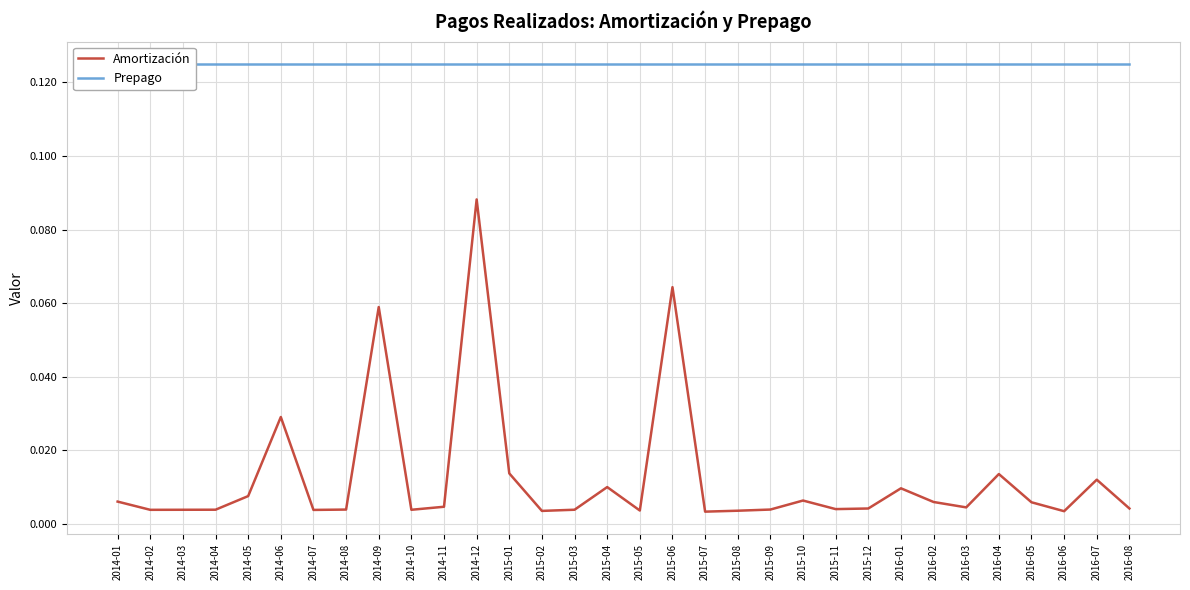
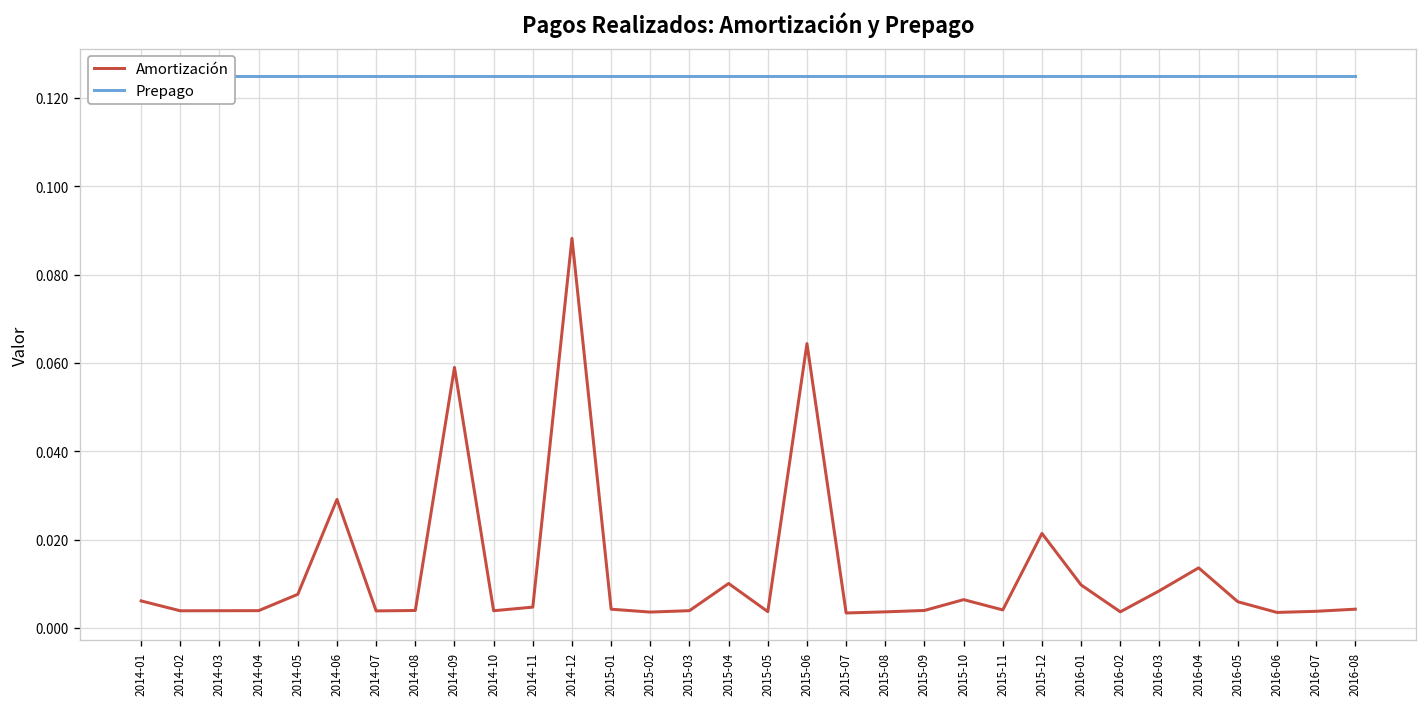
  {
    "Amortización": {
      "2014-01": 0.006,
      "2014-02": 0.004,
      "2014-03": 0.004,
      "2014-04": 0.004,
      "2014-05": 0.008,
      "2014-06": 0.029,
      "2014-07": 0.004,
      "2014-08": 0.004,
      "2014-09": 0.059,
      "2014-10": 0.004,
      "2014-11": 0.005,
      "2014-12": 0.088,
-     "2015-01": 0.014,
+     "2015-01": 0.004,
      "2015-02": 0.004,
      "2015-03": 0.004,
      "2015-04": 0.010,
      "2015-05": 0.004,
      "2015-06": 0.064,
      "2015-07": 0.003,
      "2015-08": 0.004,
      "2015-09": 0.004,
      "2015-10": 0.006,
      "2015-11": 0.004,
-     "2015-12": 0.004,
+     "2015-12": 0.021,
      "2016-01": 0.010,
-     "2016-02": 0.006,
-     "2016-03": 0.005,
+     "2016-02": 0.004,
+     "2016-03": 0.008,
      "2016-04": 0.014,
      "2016-05": 0.006,
      "2016-06": 0.003,
-     "2016-07": 0.012,
+     "2016-07": 0.004,
      "2016-08": 0.004
    },
    "Prepago": {
      "2014-04": 0.125,
      "2014-05": 0.125,
      "2014-06": 0.125,
      "2014-07": 0.125,
      "2014-08": 0.125,
      "2014-09": 0.125,
      "2014-10": 0.125,
      "2014-11": 0.125,
      "2014-12": 0.125,
      "2015-01": 0.125,
      "2015-02": 0.125,
      "2015-03": 0.125,
      "2015-04": 0.125,
      "2015-05": 0.125,
      "2015-06": 0.125,
      "2015-07": 0.125,
      "2015-08": 0.125,
      "2015-09": 0.125,
      "2015-10": 0.125,
      "2015-11": 0.125,
      "2015-12": 0.125,
      "2016-01": 0.125,
      "2016-02": 0.125,
      "2016-03": 0.125,
      "2016-04": 0.125,
      "2016-05": 0.125,
      "2016-06": 0.125,
      "2016-07": 0.125,
      "2016-08": 0.125
    }
  }
